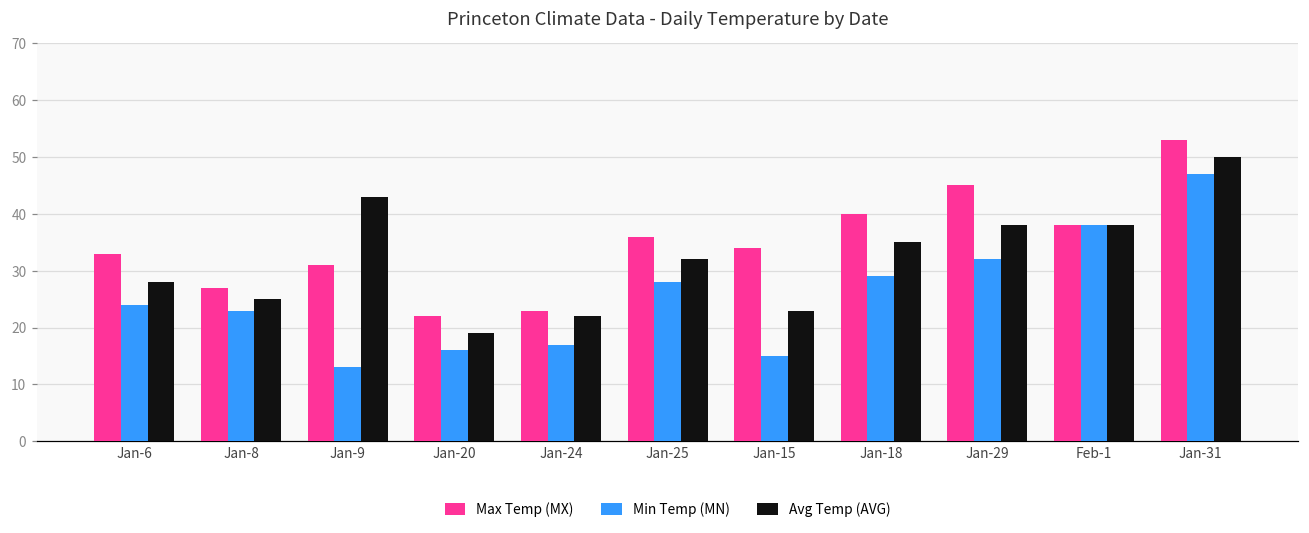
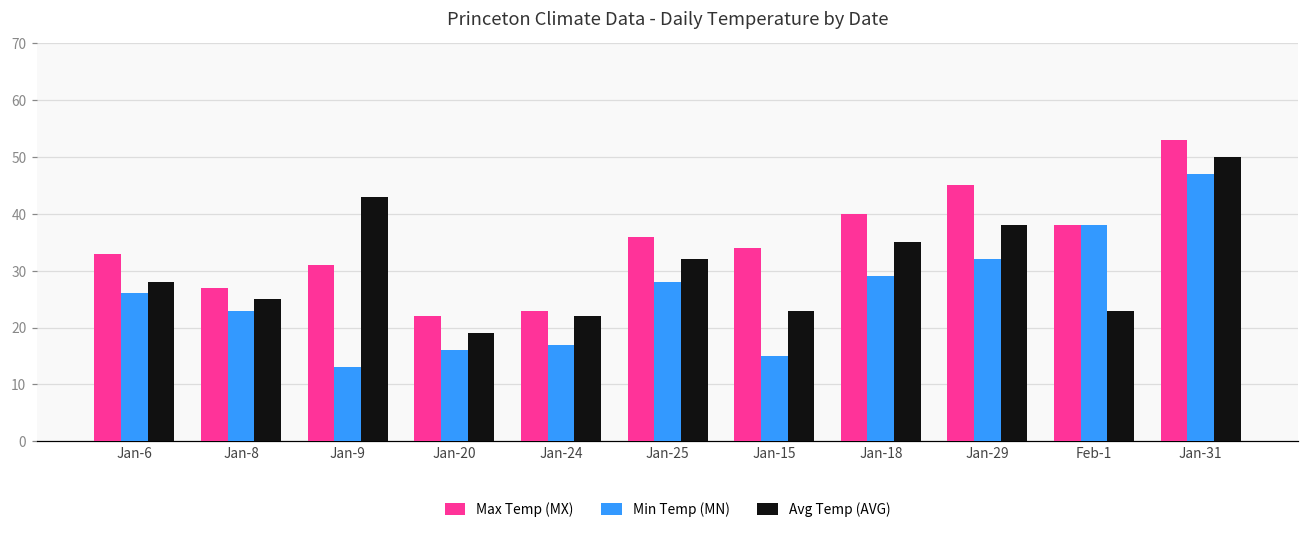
  {
    "Max Temp (MX)": {
      "Jan-6": 33,
      "Jan-8": 27,
      "Jan-9": 31,
      "Jan-20": 22,
      "Jan-24": 23,
      "Jan-25": 36,
      "Jan-15": 34,
      "Jan-18": 40,
      "Jan-29": 45,
      "Feb-1": 38,
      "Jan-31": 53
    },
    "Min Temp (MN)": {
-     "Jan-6": 24,
+     "Jan-6": 26,
      "Jan-8": 23,
      "Jan-9": 13,
      "Jan-20": 16,
      "Jan-24": 17,
      "Jan-25": 28,
      "Jan-15": 15,
      "Jan-18": 29,
      "Jan-29": 32,
      "Feb-1": 38,
      "Jan-31": 47
    },
    "Avg Temp (AVG)": {
      "Jan-6": 28,
      "Jan-8": 25,
      "Jan-9": 43,
      "Jan-20": 19,
      "Jan-24": 22,
      "Jan-25": 32,
      "Jan-15": 23,
      "Jan-18": 35,
      "Jan-29": 38,
-     "Feb-1": 38,
+     "Feb-1": 23,
      "Jan-31": 50
    }
  }
